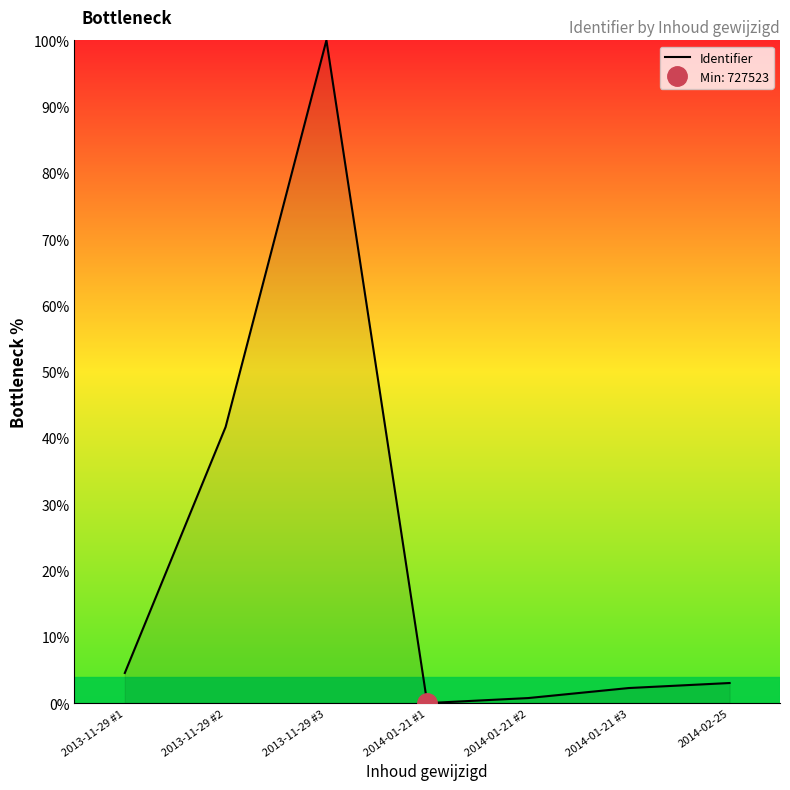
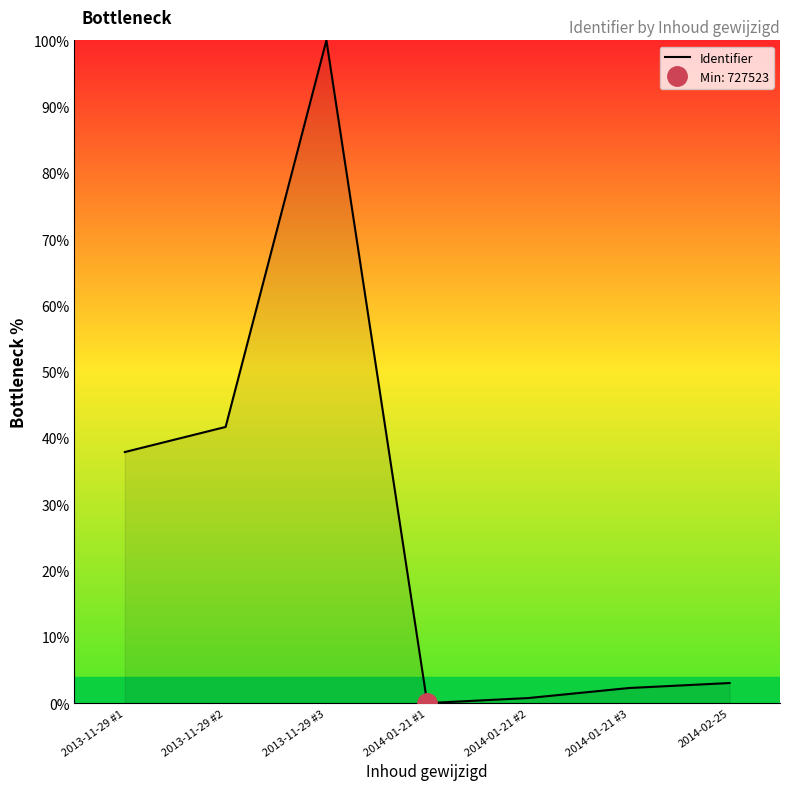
  {
    "Identifier": {
-     "2013-11-29 #1": "5%",
+     "2013-11-29 #1": "38%",
      "2013-11-29 #2": "42%",
      "2013-11-29 #3": "100%"
    }
  }
